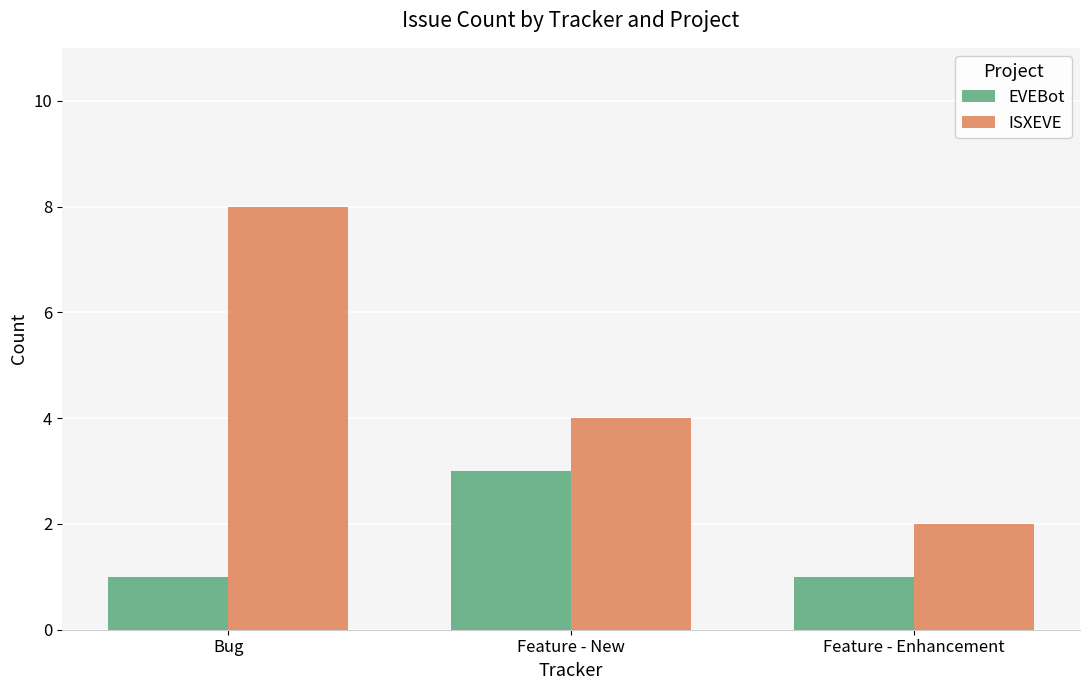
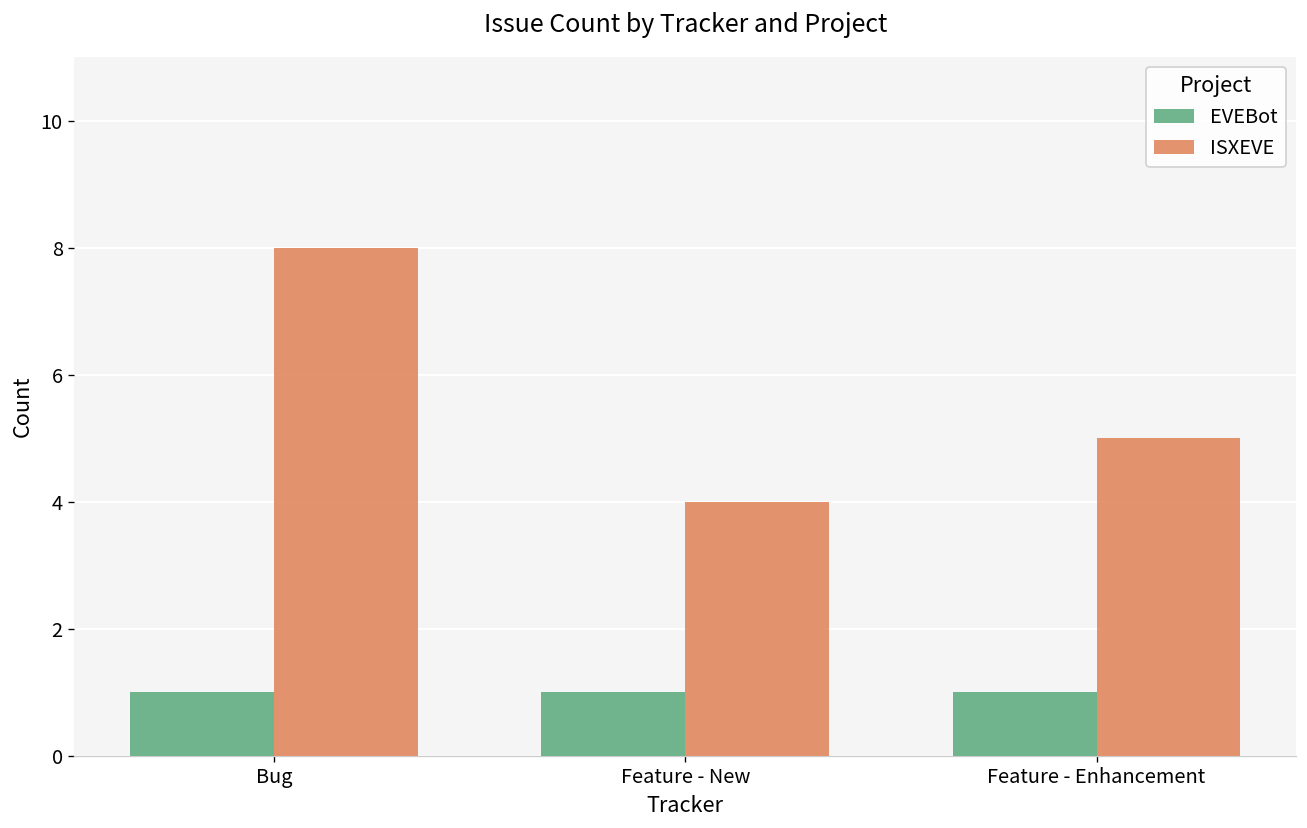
  {
    "EVEBot": {
      "Bug": 1,
-     "Feature - New": 3,
+     "Feature - New": 1,
      "Feature - Enhancement": 1
    },
    "ISXEVE": {
      "Bug": 8,
      "Feature - New": 4,
-     "Feature - Enhancement": 2
+     "Feature - Enhancement": 5
    }
  }
